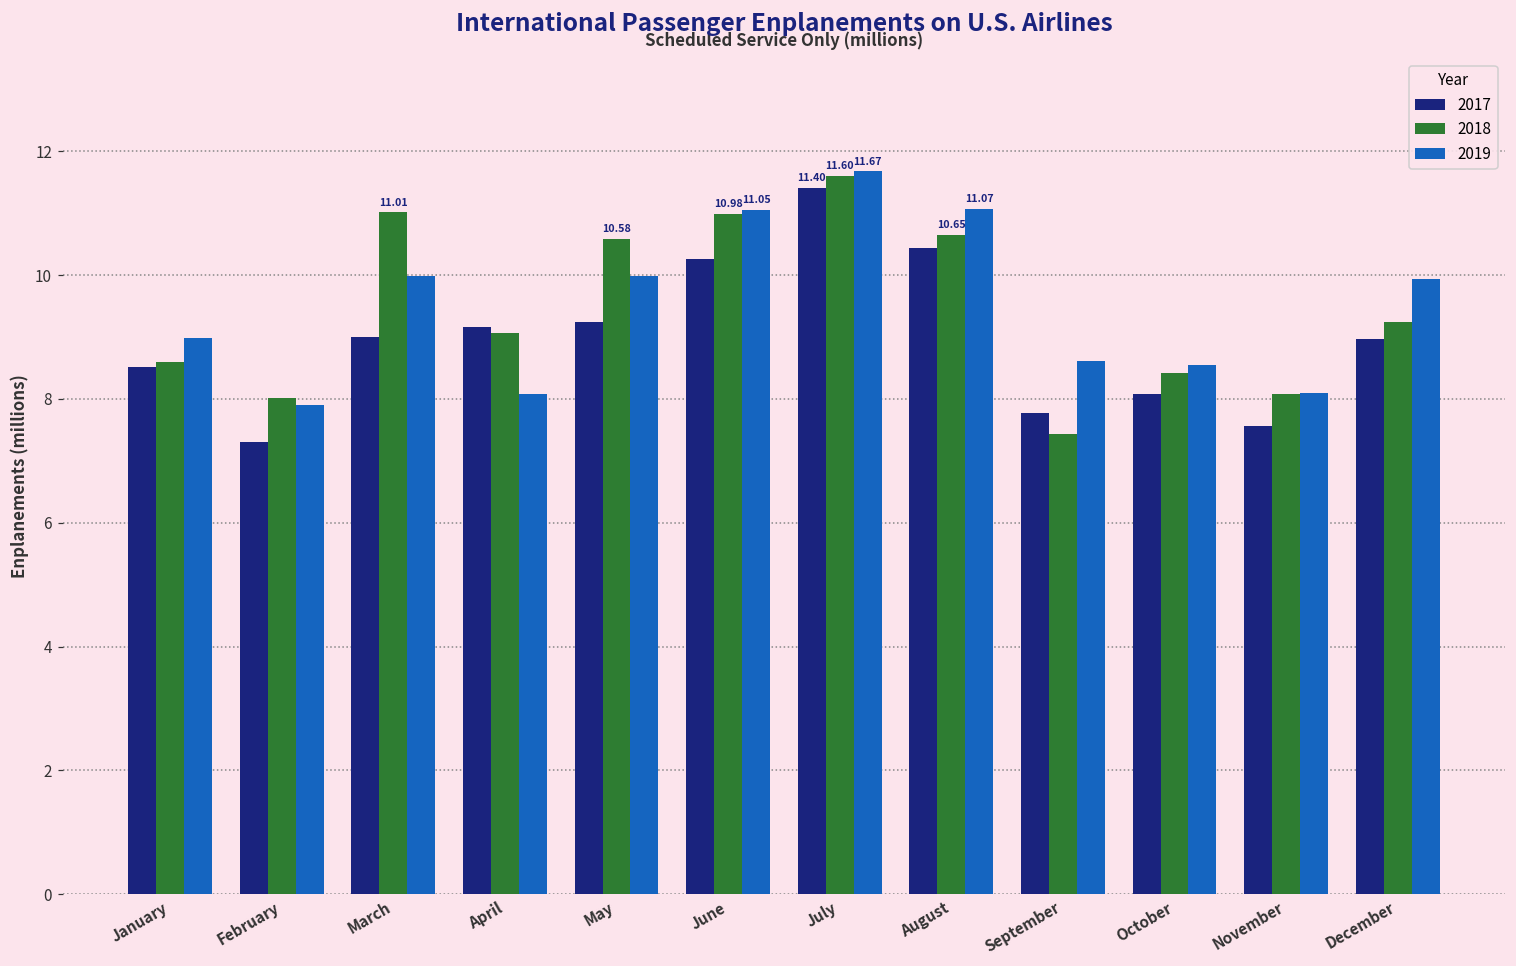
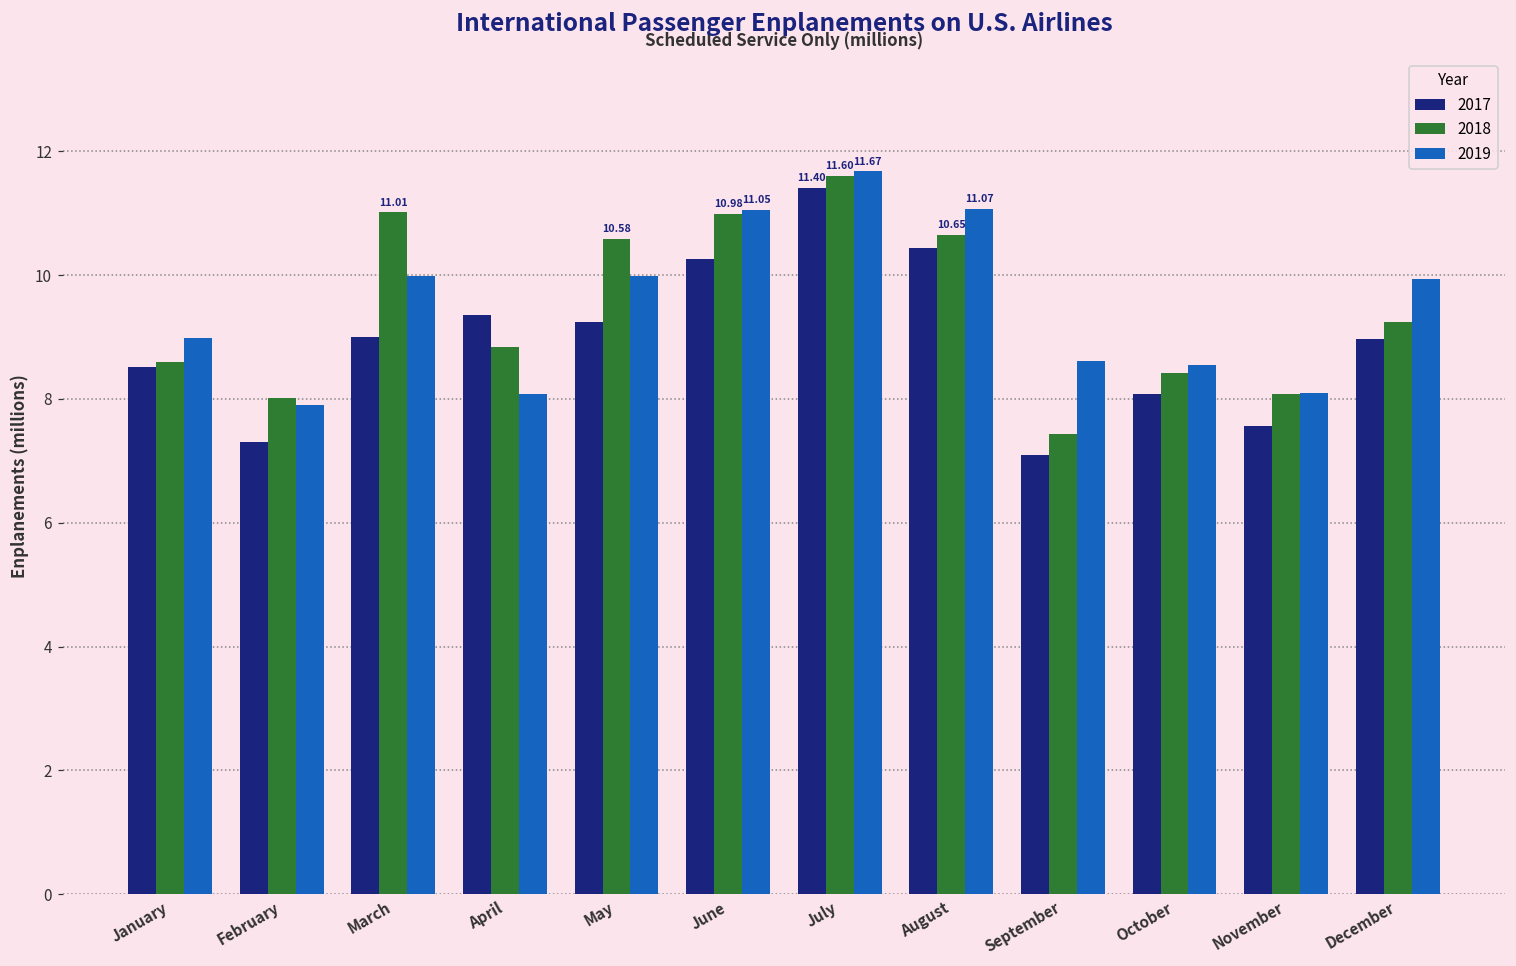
  {
    "2017": {
      "January": 8.5,
      "February": 7.3,
      "March": 9.0,
-     "April": 9.2,
+     "April": 9.4,
      "May": 9.2,
      "June": 10.3,
      "August": 10.4,
-     "September": 7.8,
+     "September": 7.1,
      "October": 8.1,
      "November": 7.6,
      "December": 9.0
    },
    "2018": {
      "January": 8.6,
      "February": 8.0,
-     "April": 9.1,
+     "April": 8.8,
      "September": 7.4,
      "October": 8.4,
      "November": 8.1,
      "December": 9.2
    },
    "2019": {
      "June": 11.05,
      "July": 11.67,
      "August": 11.07
    }
  }
